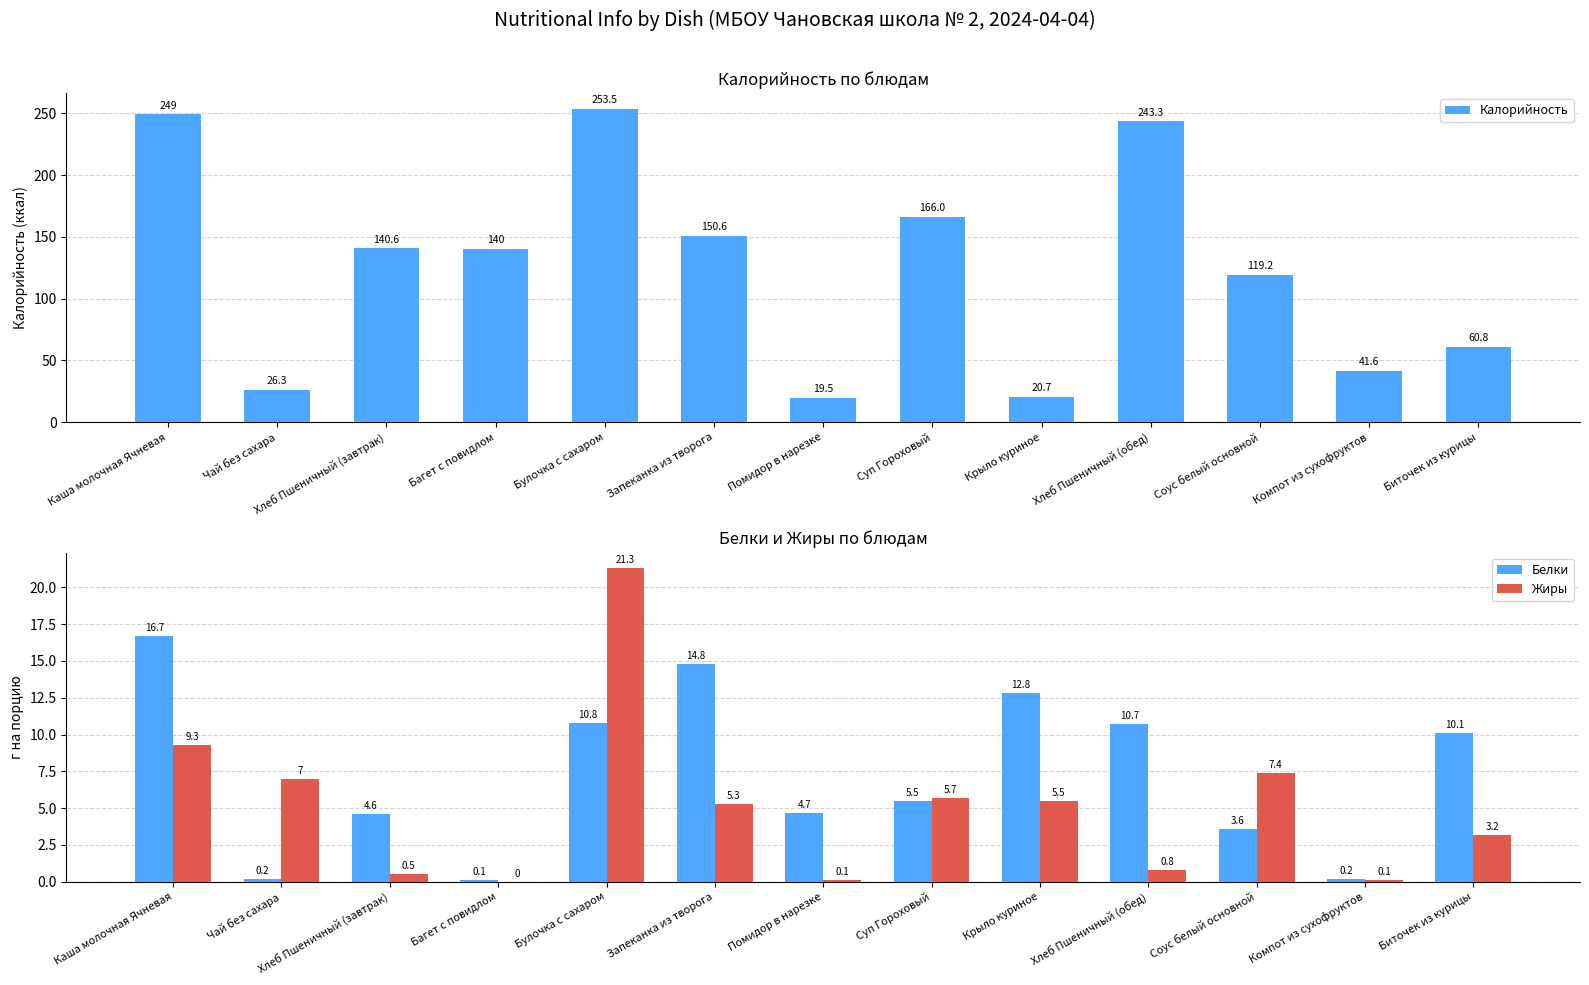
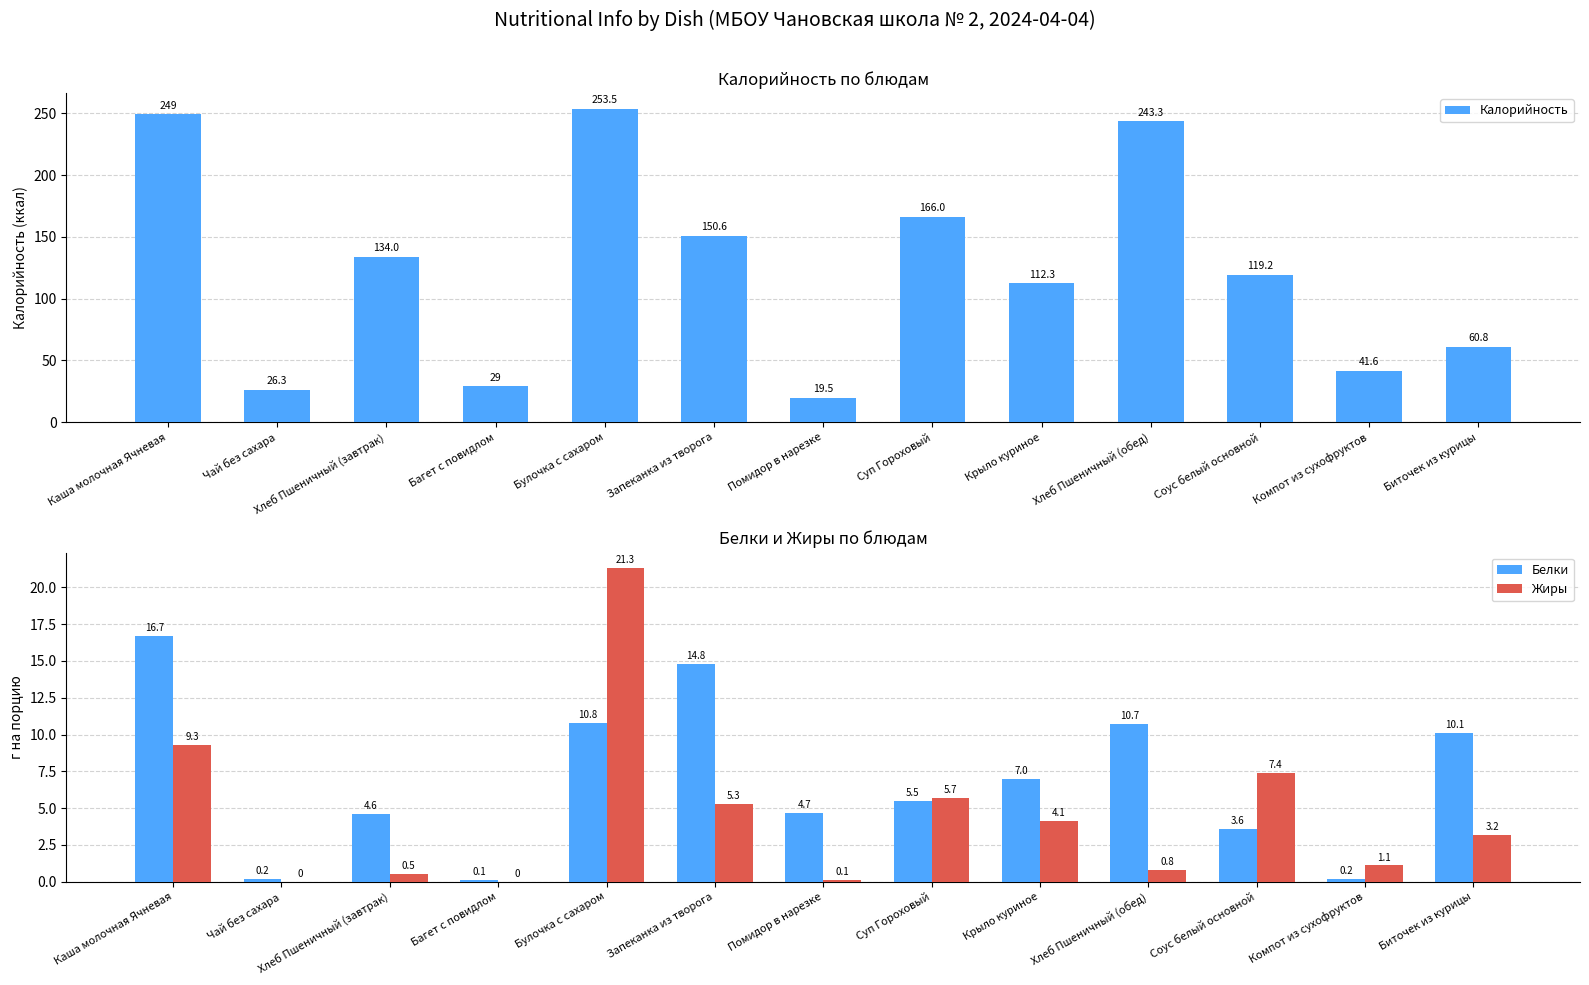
  {
    "Калорийность по блюдам": {
      "Каша молочная Ячневая": 249,
      "Чай без сахара": 26.3,
-     "Хлеб Пшеничный (завтрак)": 140.6,
-     "Багет с повидлом": 140,
+     "Хлеб Пшеничный (завтрак)": 134.0,
+     "Багет с повидлом": 29,
      "Булочка с сахаром": 253.5,
      "Запеканка из творога": 150.6,
      "Помидор в нарезке": 19.5,
      "Суп Гороховый": 166.0,
-     "Крыло куриное": 20.7,
+     "Крыло куриное": 112.3,
      "Хлеб Пшеничный (обед)": 243.3,
      "Соус белый основной": 119.2,
      "Компот из сухофруктов": 41.6,
      "Биточек из курицы": 60.8
    },
    "Белки и Жиры по блюдам": {
      "Белки": {
        "Каша молочная Ячневая": 16.7,
        "Чай без сахара": 0.2,
        "Хлеб Пшеничный (завтрак)": 4.6,
        "Багет с повидлом": 0.1,
        "Булочка с сахаром": 10.8,
        "Запеканка из творога": 14.8,
        "Помидор в нарезке": 4.7,
        "Суп Гороховый": 5.5,
-       "Крыло куриное": 12.8,
+       "Крыло куриное": 7.0,
        "Хлеб Пшеничный (обед)": 10.7,
        "Соус белый основной": 3.6,
        "Компот из сухофруктов": 0.2,
        "Биточек из курицы": 10.1
      },
      "Жиры": {
        "Каша молочная Ячневая": 9.3,
-       "Чай без сахара": 7,
+       "Чай без сахара": 0,
        "Хлеб Пшеничный (завтрак)": 0.5,
        "Багет с повидлом": 0,
        "Булочка с сахаром": 21.3,
        "Запеканка из творога": 5.3,
        "Помидор в нарезке": 0.1,
        "Суп Гороховый": 5.7,
-       "Крыло куриное": 5.5,
+       "Крыло куриное": 4.1,
        "Хлеб Пшеничный (обед)": 0.8,
        "Соус белый основной": 7.4,
-       "Компот из сухофруктов": 0.1,
+       "Компот из сухофруктов": 1.1,
        "Биточек из курицы": 3.2
      }
    }
  }
